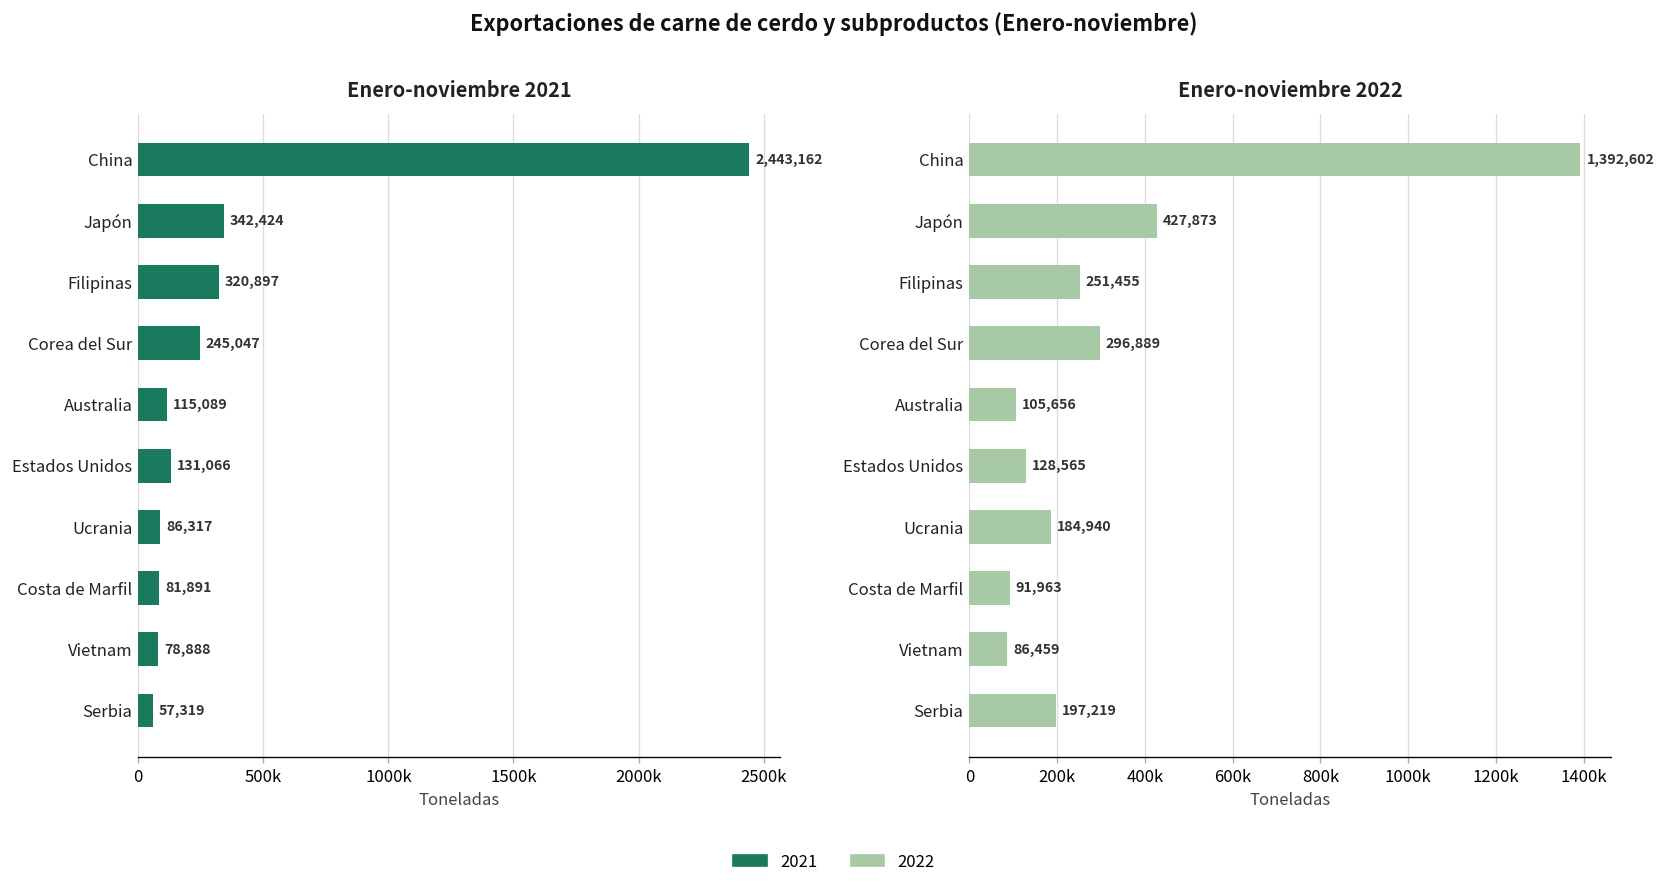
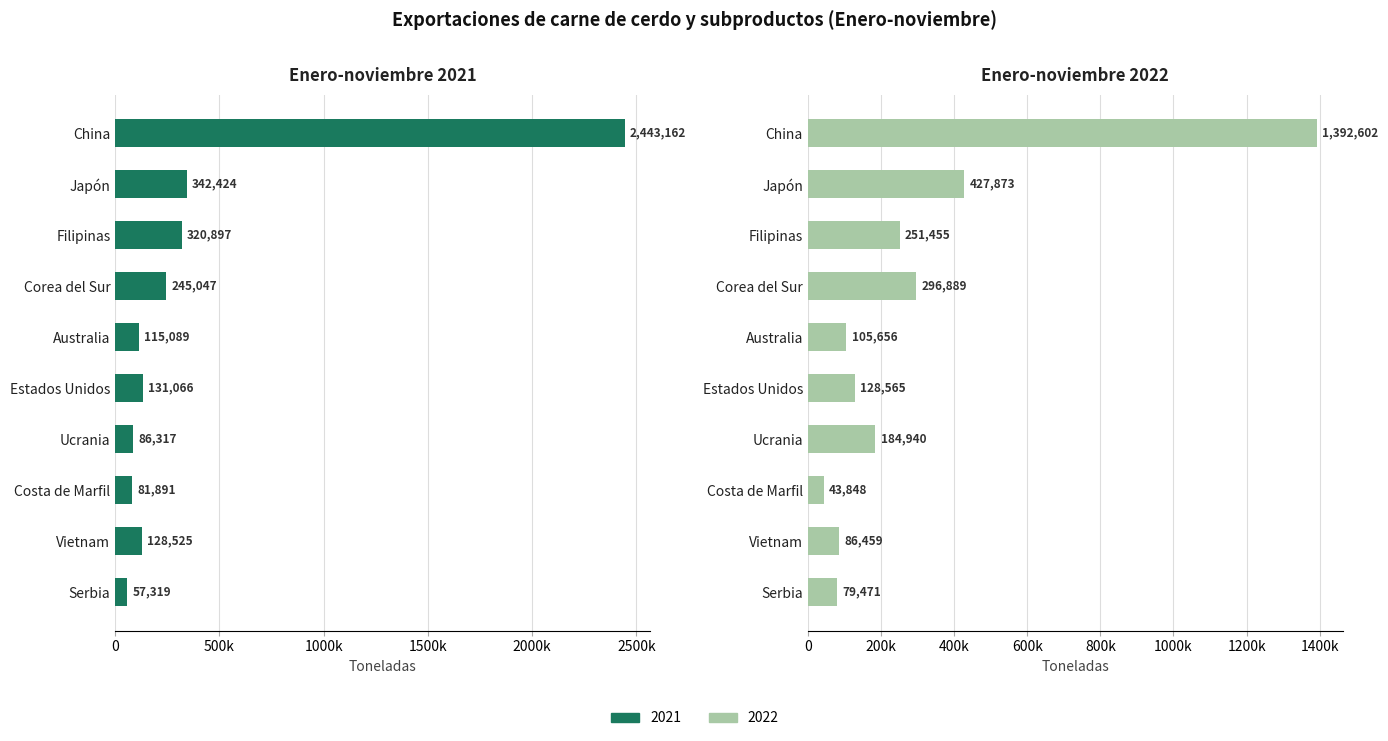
  {
    "Enero-noviembre 2021": {
      "China": "2,443,162",
      "Japón": "342,424",
      "Filipinas": "320,897",
      "Corea del Sur": "245,047",
      "Australia": "115,089",
      "Estados Unidos": "131,066",
      "Ucrania": "86,317",
      "Costa de Marfil": "81,891",
-     "Vietnam": "78,888",
+     "Vietnam": "128,525",
      "Serbia": "57,319"
    },
    "Enero-noviembre 2022": {
      "China": "1,392,602",
      "Japón": "427,873",
      "Filipinas": "251,455",
      "Corea del Sur": "296,889",
      "Australia": "105,656",
      "Estados Unidos": "128,565",
      "Ucrania": "184,940",
-     "Costa de Marfil": "91,963",
+     "Costa de Marfil": "43,848",
      "Vietnam": "86,459",
-     "Serbia": "197,219"
+     "Serbia": "79,471"
    }
  }
